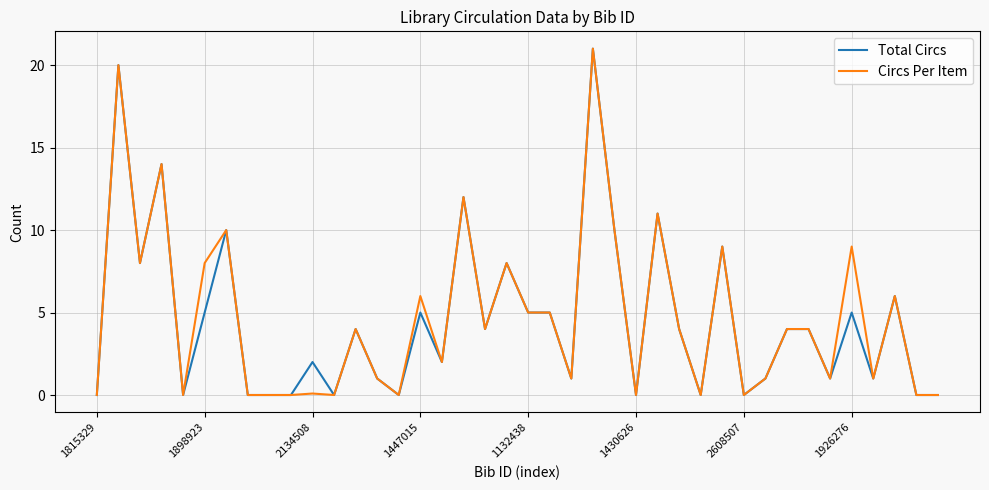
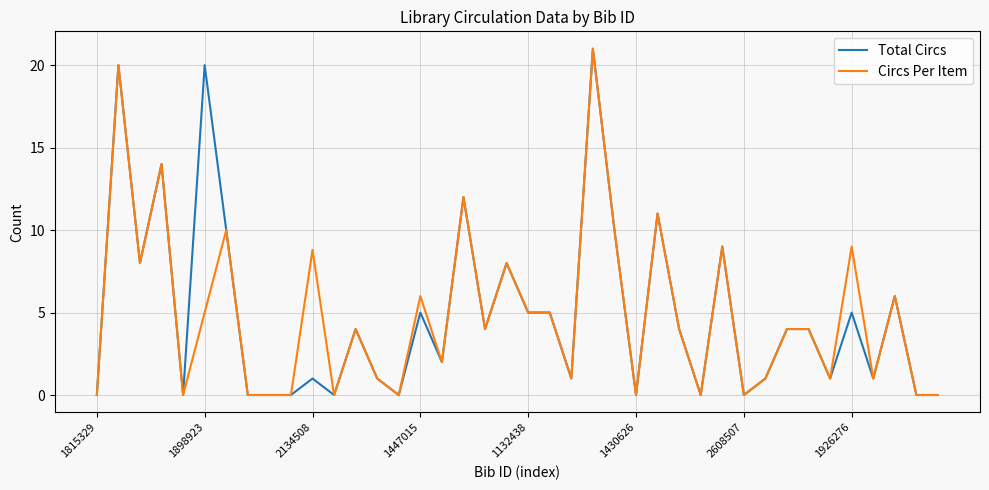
  {
    "Total Circs": {
-     "1898923": 5,
-     "2134508": 2,
+     "1898923": 20,
+     "2134508": 1,
      "1447015": 5,
      "1926276": 5
    },
    "Circs Per Item": {
-     "1898923": 8,
-     "2134508": 0.1,
+     "1898923": 5,
+     "2134508": 8.8,
      "1447015": 6.0,
      "1926276": 9.0
    }
  }
